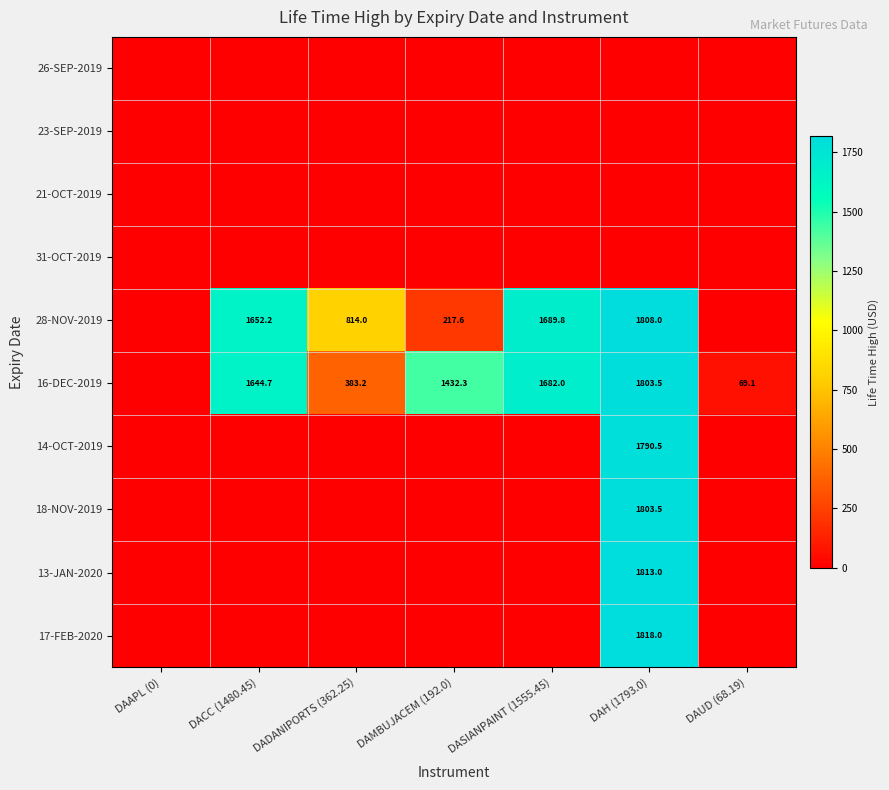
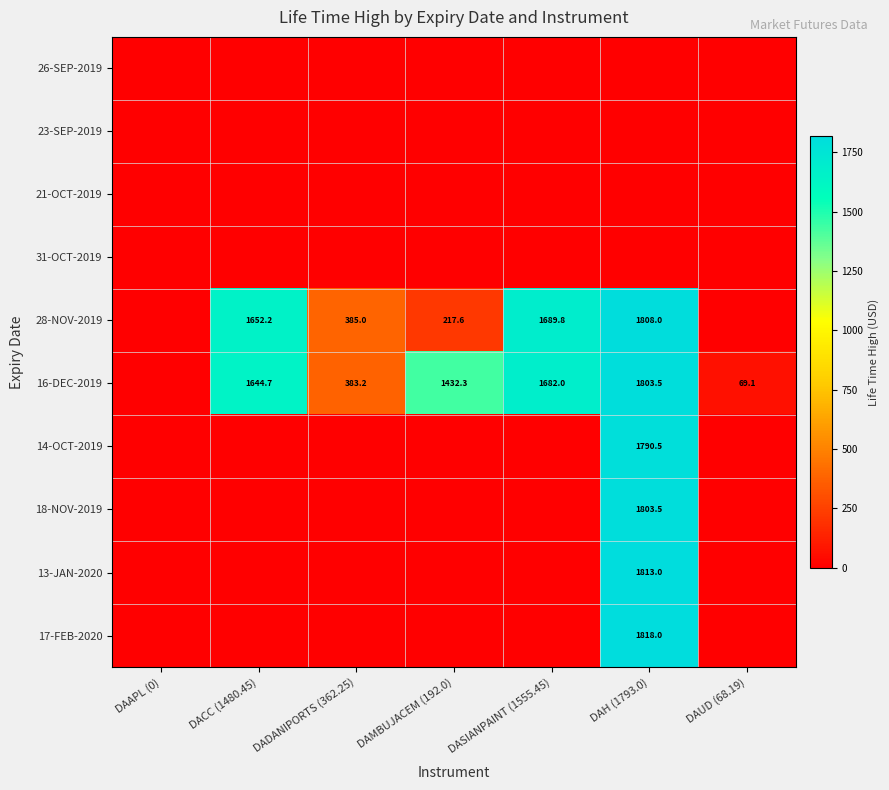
  {
    "28-NOV-2019": {
      "DACC (1480.45)": 1652.2,
-     "DADANIPORTS (362.25)": 814.0,
+     "DADANIPORTS (362.25)": 385.0,
      "DAMBUJACEM (192.0)": 217.6,
      "DASIANPAINT (1555.45)": 1689.8,
      "DAH (1793.0)": 1808.0
    },
    "16-DEC-2019": {
      "DACC (1480.45)": 1644.7,
      "DADANIPORTS (362.25)": 383.2,
      "DAMBUJACEM (192.0)": 1432.3,
      "DASIANPAINT (1555.45)": 1682.0,
      "DAH (1793.0)": 1803.5,
      "DAUD (68.19)": 69.1
    },
    "14-OCT-2019": {
      "DAH (1793.0)": 1790.5
    },
    "18-NOV-2019": {
      "DAH (1793.0)": 1803.5
    },
    "13-JAN-2020": {
      "DAH (1793.0)": 1813.0
    },
    "17-FEB-2020": {
      "DAH (1793.0)": 1818.0
    }
  }
